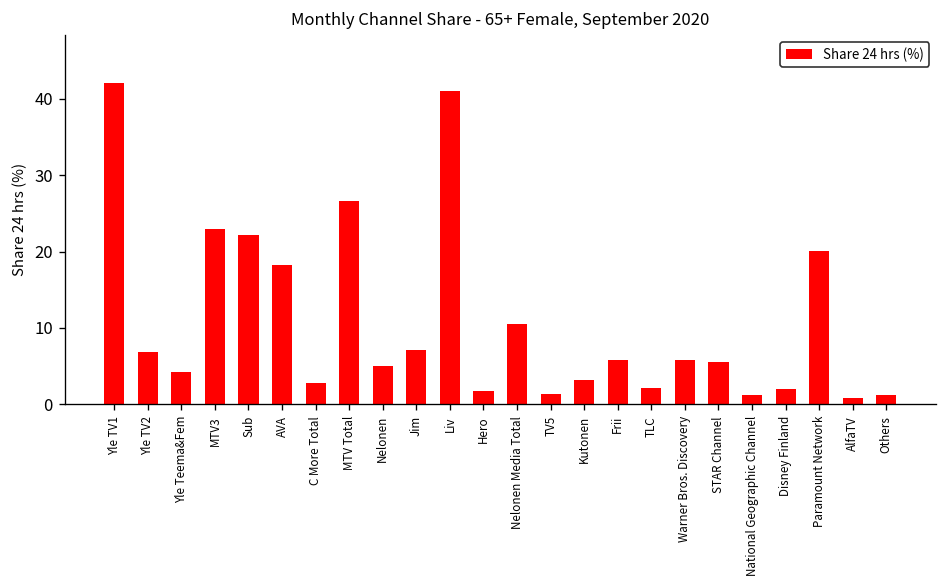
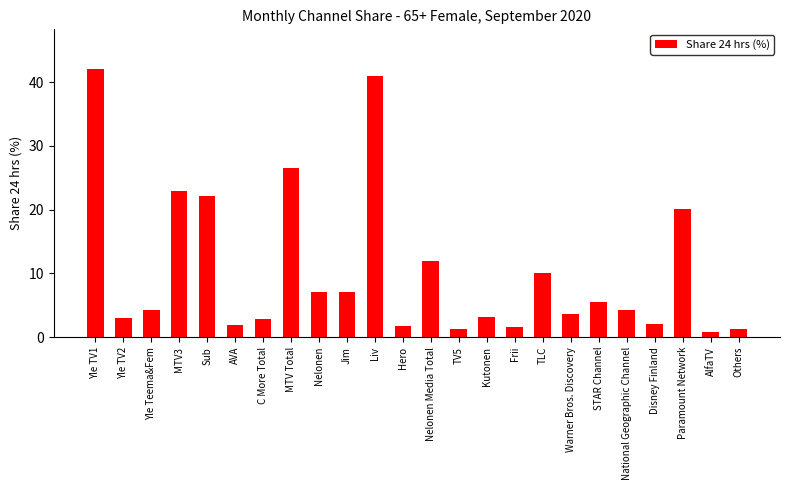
  {
    "Yle TV1": 42,
-   "Yle TV2": 7,
+   "Yle TV2": 3,
    "Yle Teema&Fem": 4,
    "MTV3": 23,
    "Sub": 22,
-   "AVA": 18,
+   "AVA": 2,
    "C More Total": 3,
    "MTV Total": 27,
-   "Nelonen": 5,
+   "Nelonen": 7,
    "Jim": 7,
    "Liv": 41,
    "Hero": 2,
-   "Nelonen Media Total": 11,
+   "Nelonen Media Total": 12,
    "TV5": 1,
    "Kutonen": 3,
-   "Frii": 6,
-   "TLC": 2,
-   "Warner Bros. Discovery": 6,
+   "Frii": 2,
+   "TLC": 10,
+   "Warner Bros. Discovery": 4,
    "STAR Channel": 6,
-   "National Geographic Channel": 1,
+   "National Geographic Channel": 4,
    "Disney Finland": 2,
    "Paramount Network": 20,
    "AlfaTV": 1,
    "Others": 1
  }
